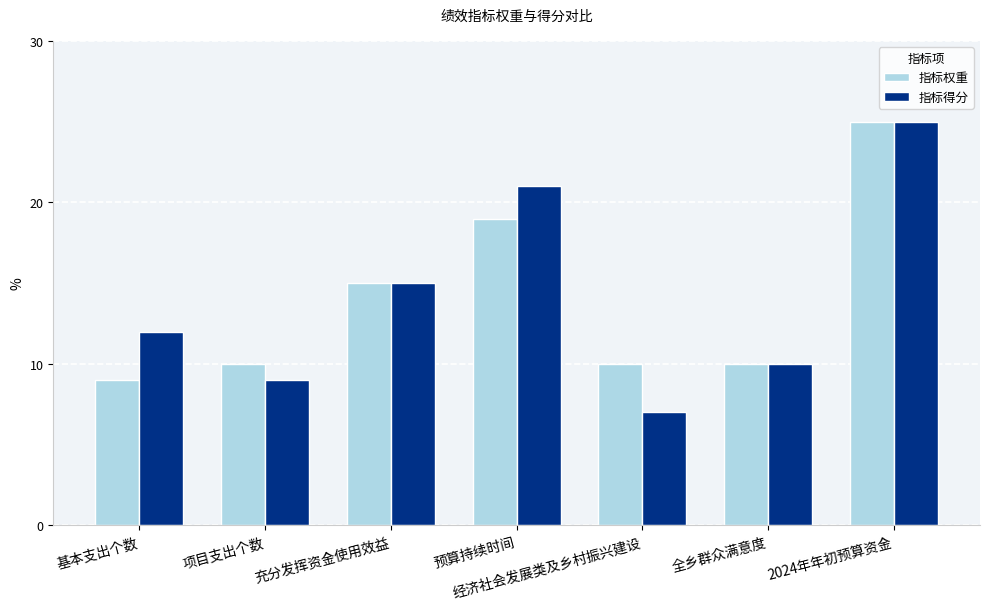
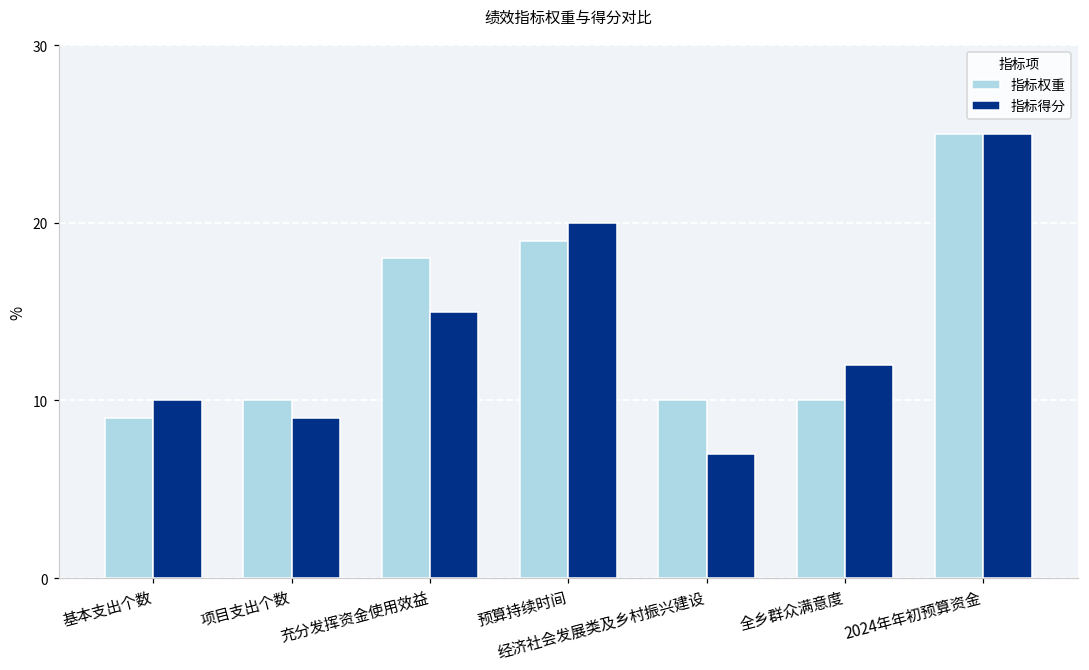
  {
    "指标权重": {
      "基本支出个数": 9,
      "项目支出个数": 10,
-     "充分发挥资金使用效益": 15,
+     "充分发挥资金使用效益": 18,
      "预算持续时间": 19,
      "经济社会发展类及乡村振兴建设": 10,
      "全乡群众满意度": 10,
      "2024年年初预算资金": 25
    },
    "指标得分": {
-     "基本支出个数": 12,
+     "基本支出个数": 10,
      "项目支出个数": 9,
      "充分发挥资金使用效益": 15,
-     "预算持续时间": 21,
+     "预算持续时间": 20,
      "经济社会发展类及乡村振兴建设": 7,
-     "全乡群众满意度": 10,
+     "全乡群众满意度": 12,
      "2024年年初预算资金": 25
    }
  }
